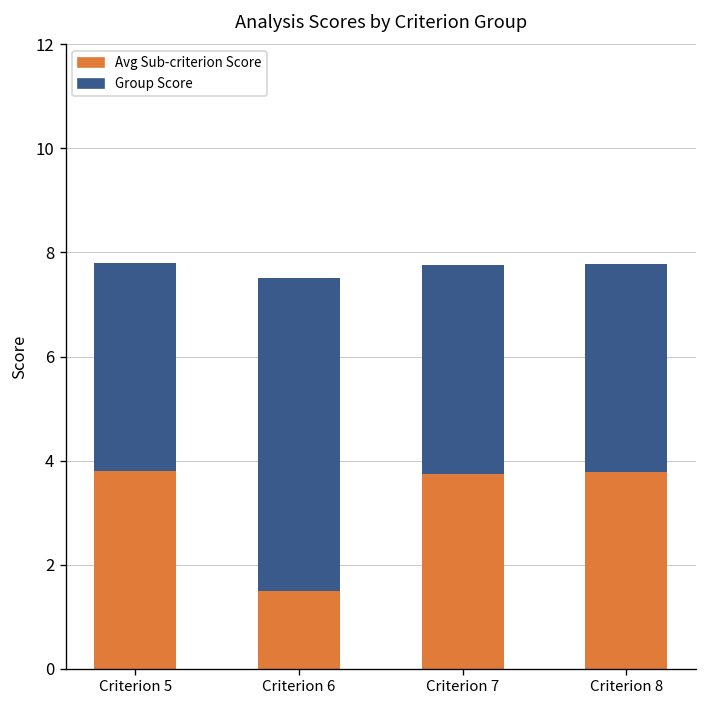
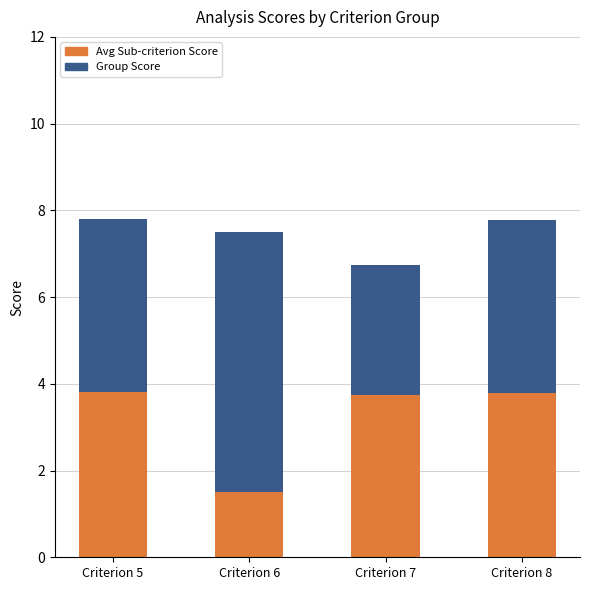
  {
    "Avg Sub-criterion Score": {
      "Criterion 5": 3.8,
      "Criterion 6": 1.5,
      "Criterion 7": 3.8,
      "Criterion 8": 3.8
    },
    "Group Score": {
      "Criterion 5": 4,
      "Criterion 6": 6,
-     "Criterion 7": 4,
+     "Criterion 7": 3,
      "Criterion 8": 4
    }
  }
